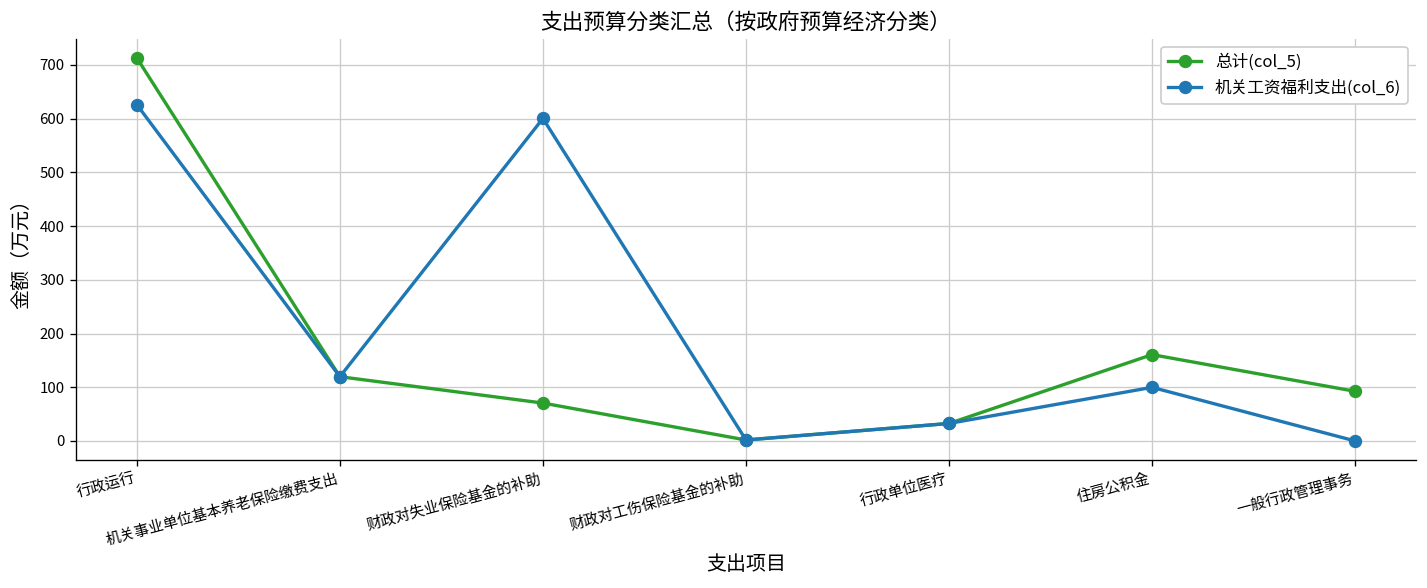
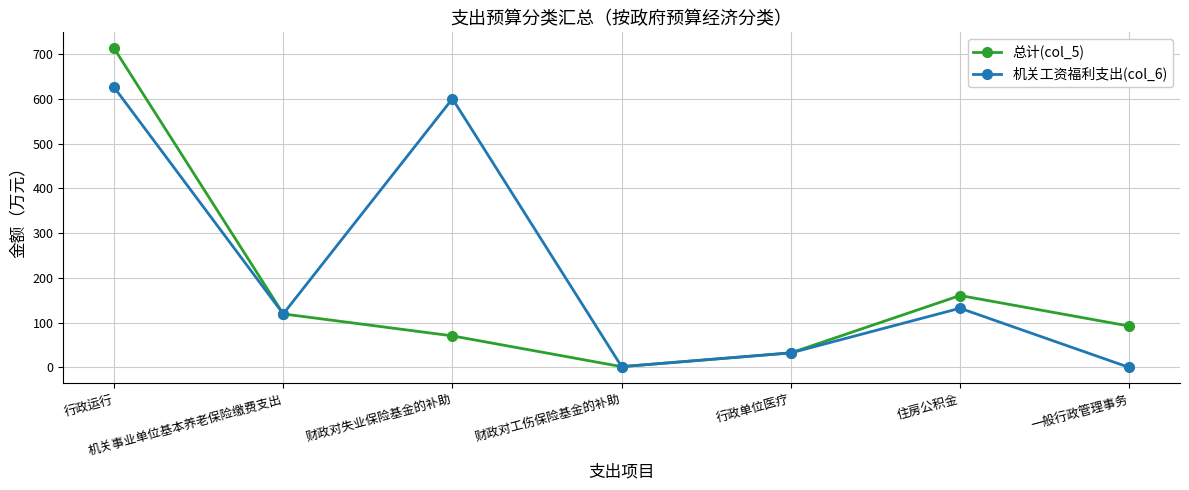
  {
    "总计(col_5)": {
      "行政运行": 710,
      "财政对失业保险基金的补助": 70,
      "住房公积金": 160,
      "一般行政管理事务": 90
    },
    "机关工资福利支出(col_6)": {
      "行政运行": 630,
      "财政对失业保险基金的补助": 600,
-     "住房公积金": 100,
+     "住房公积金": 130,
      "一般行政管理事务": 0
    }
  }
